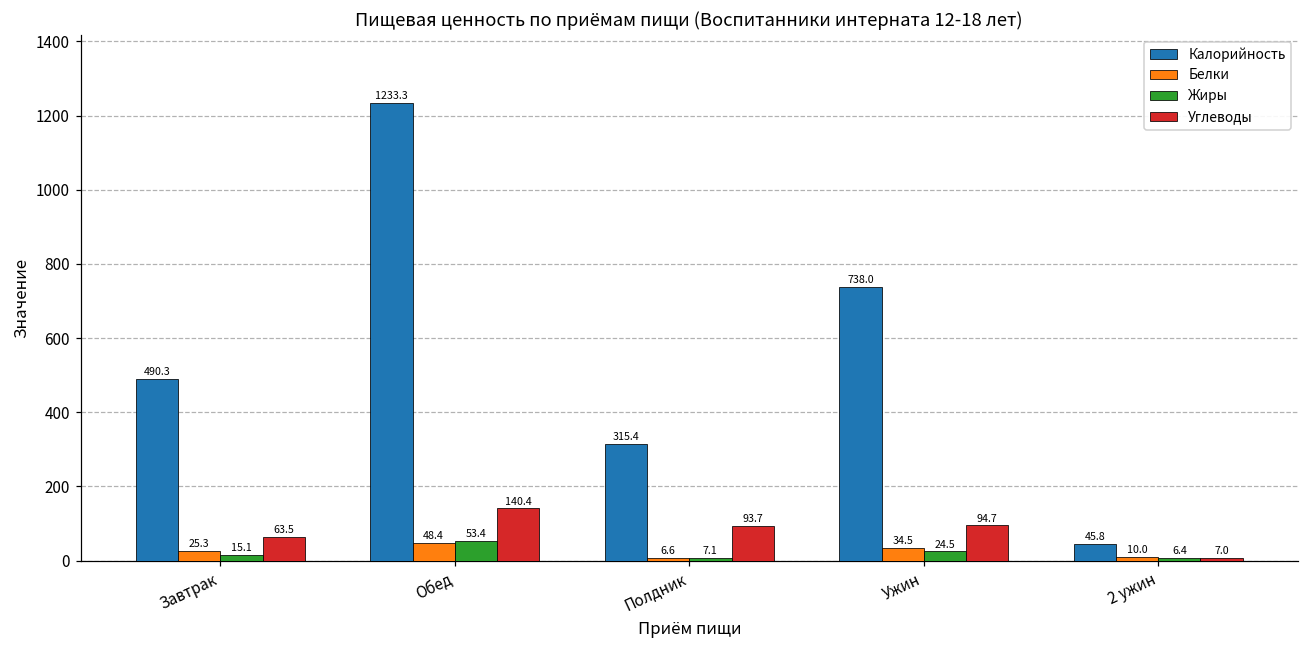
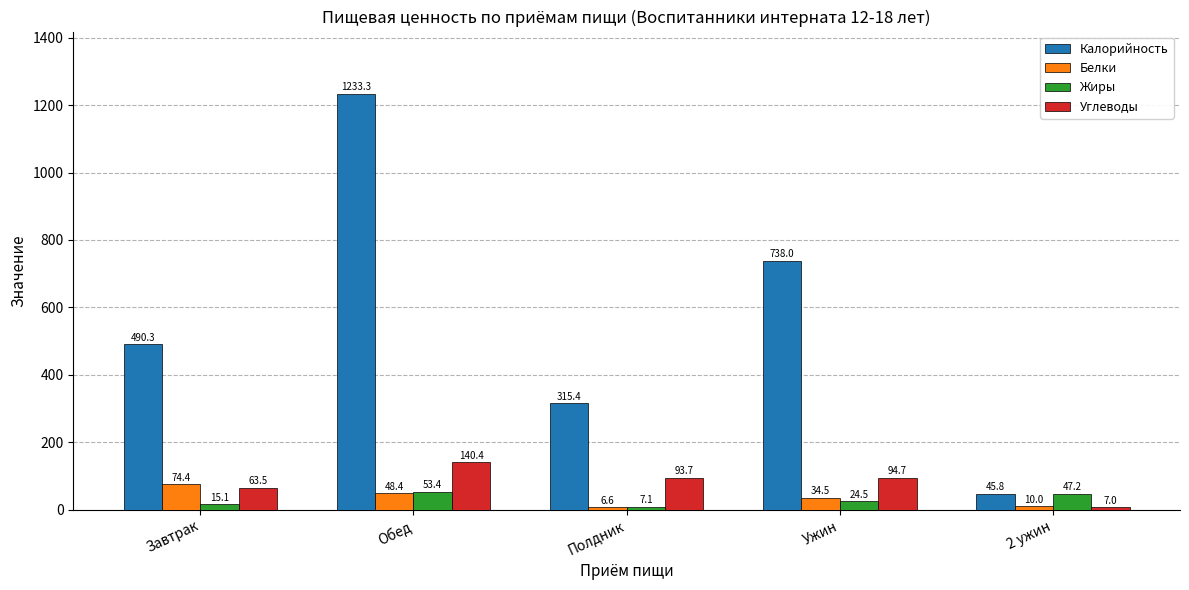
  {
    "Калорийность": {
      "Завтрак": 490.3,
      "Обед": 1233.3,
      "Полдник": 315.4,
      "Ужин": 738.0,
      "2 ужин": 45.8
    },
    "Белки": {
-     "Завтрак": 25.3,
+     "Завтрак": 74.4,
      "Обед": 48.4,
      "Полдник": 6.6,
      "Ужин": 34.5,
      "2 ужин": 10.0
    },
    "Жиры": {
      "Завтрак": 15.1,
      "Обед": 53.4,
      "Полдник": 7.1,
      "Ужин": 24.5,
-     "2 ужин": 6.4
+     "2 ужин": 47.2
    },
    "Углеводы": {
      "Завтрак": 63.5,
      "Обед": 140.4,
      "Полдник": 93.7,
      "Ужин": 94.7,
      "2 ужин": 7.0
    }
  }
